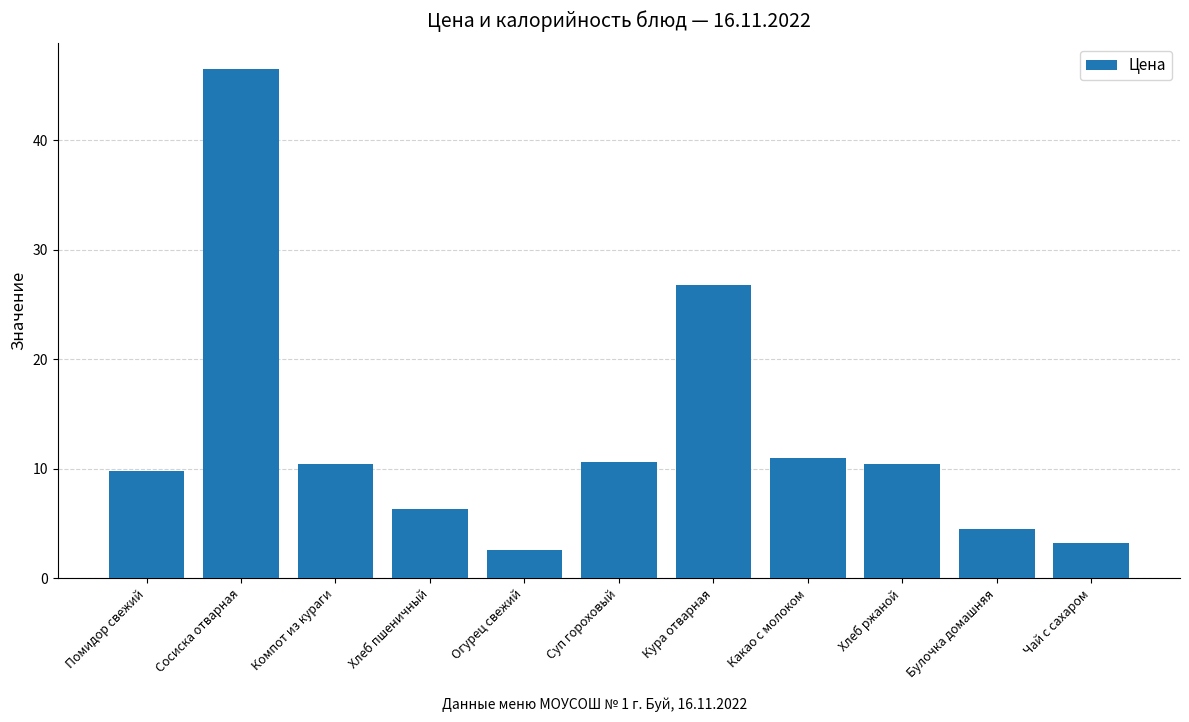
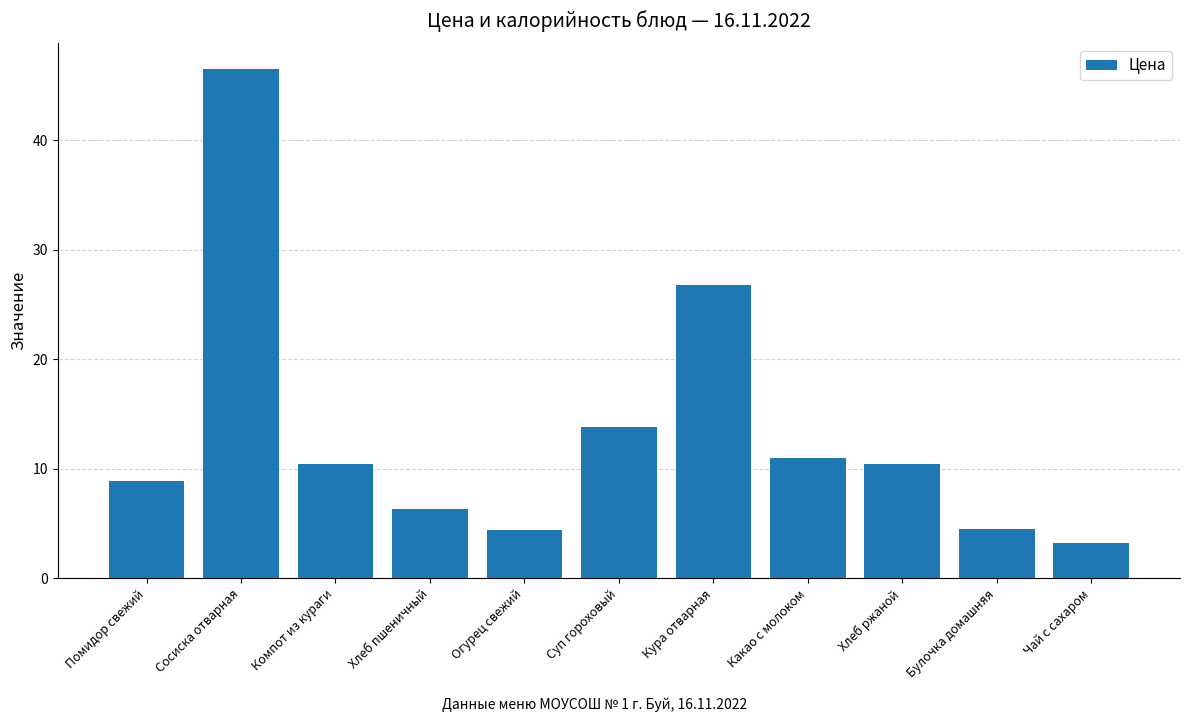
  {
-   "Помидор свежий": 9.8,
+   "Помидор свежий": 8.9,
    "Сосиска отварная": 46.5,
    "Компот из кураги": 10.4,
    "Хлеб пшеничный": 6.3,
-   "Огурец свежий": 2.6,
-   "Суп гороховый": 10.6,
+   "Огурец свежий": 4.4,
+   "Суп гороховый": 13.8,
    "Кура отварная": 26.8,
    "Какао с молоком": 11.0,
    "Хлеб ржаной": 10.4,
    "Булочка домашняя": 4.5,
    "Чай с сахаром": 3.2
  }
